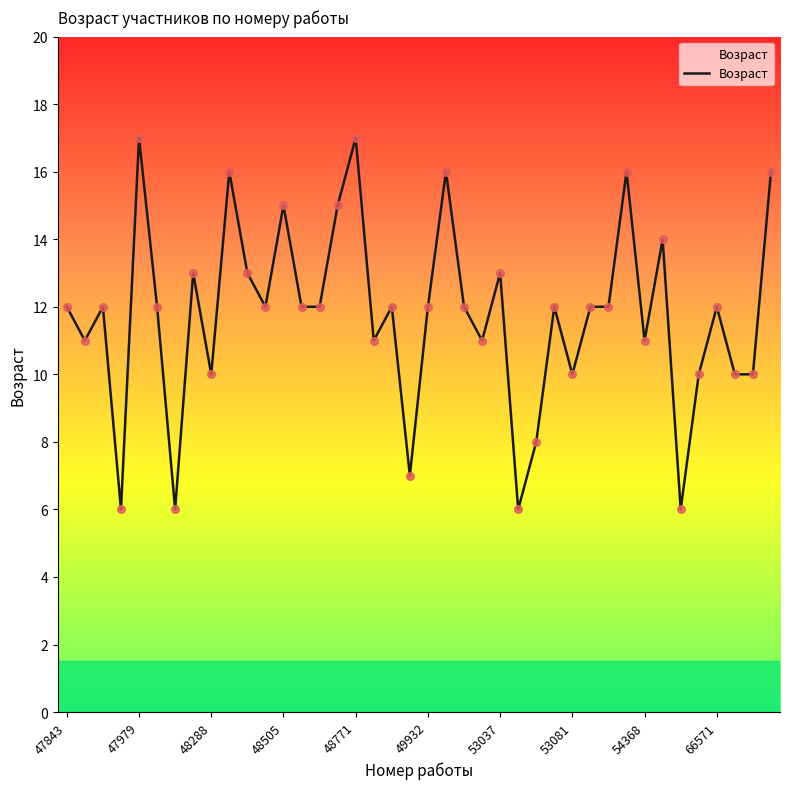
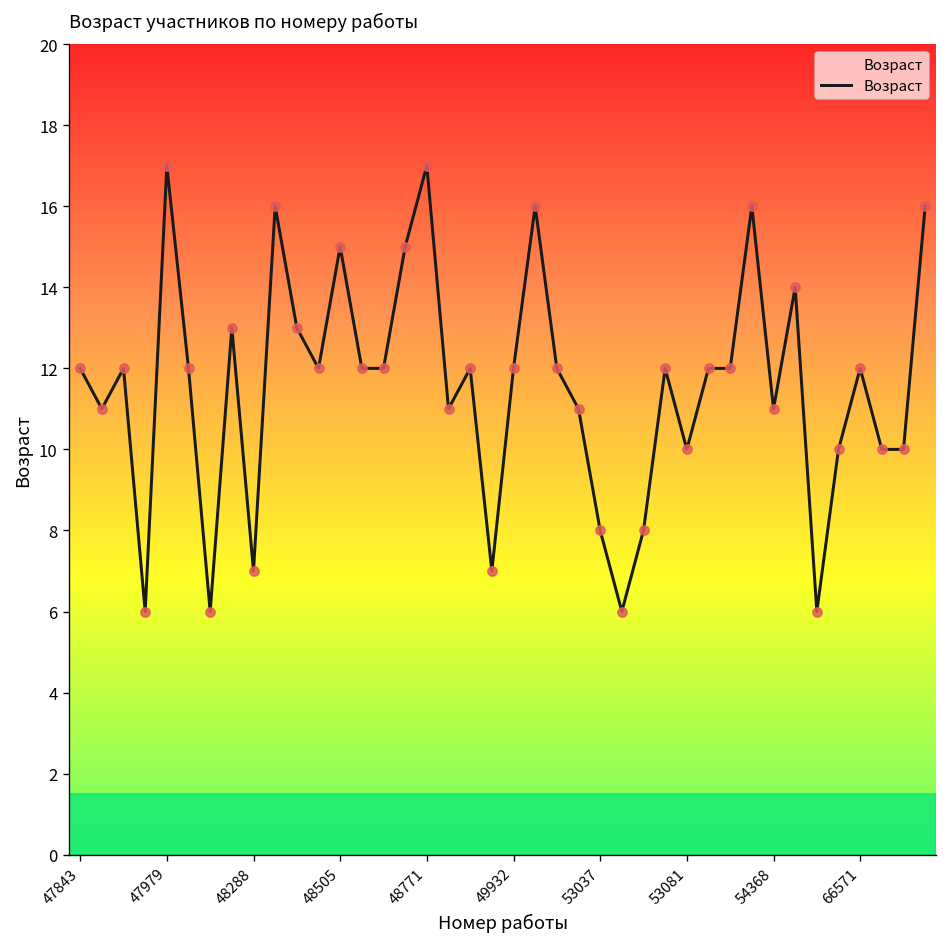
  {
    "47843": 12,
    "47979": 17,
-   "48288": 10,
+   "48288": 7,
    "48505": 15,
    "48771": 17,
    "49932": 12,
-   "53037": 13,
+   "53037": 8,
    "53081": 10,
    "54368": 11,
    "66571": 12
  }
